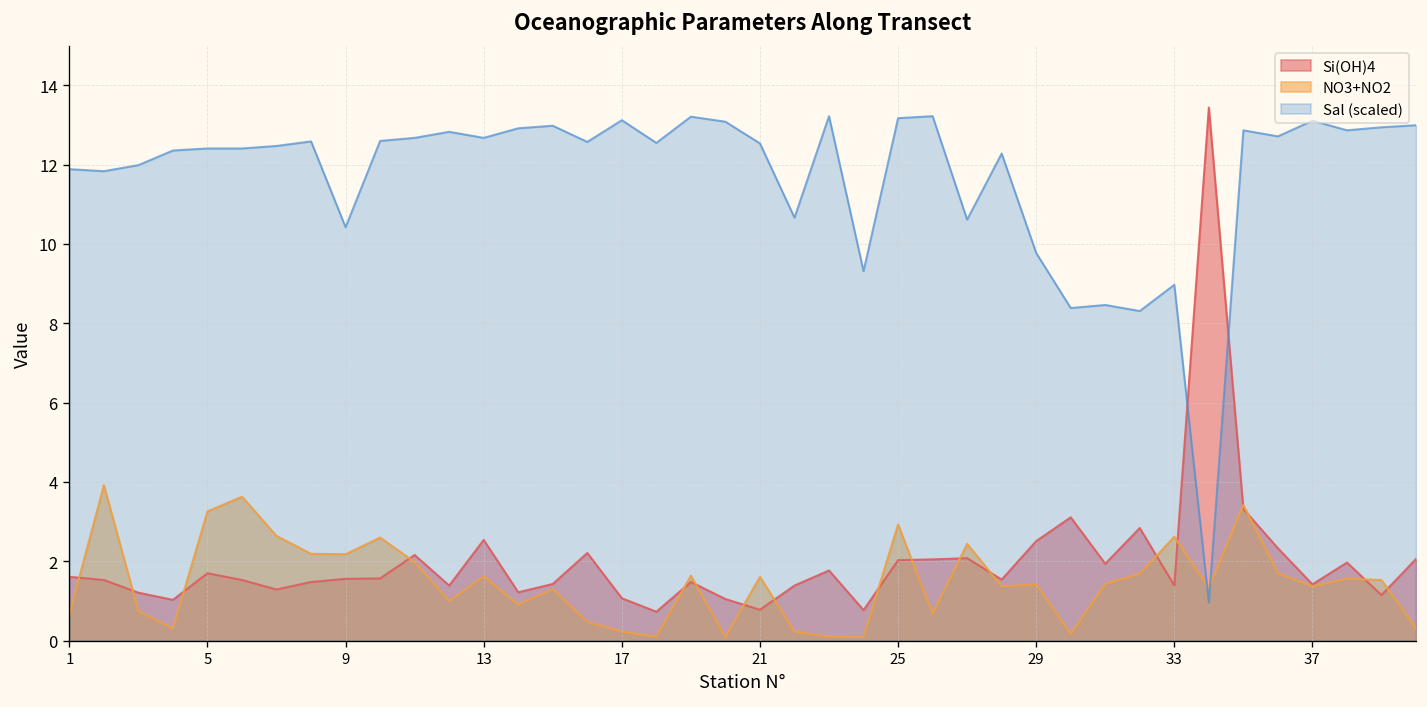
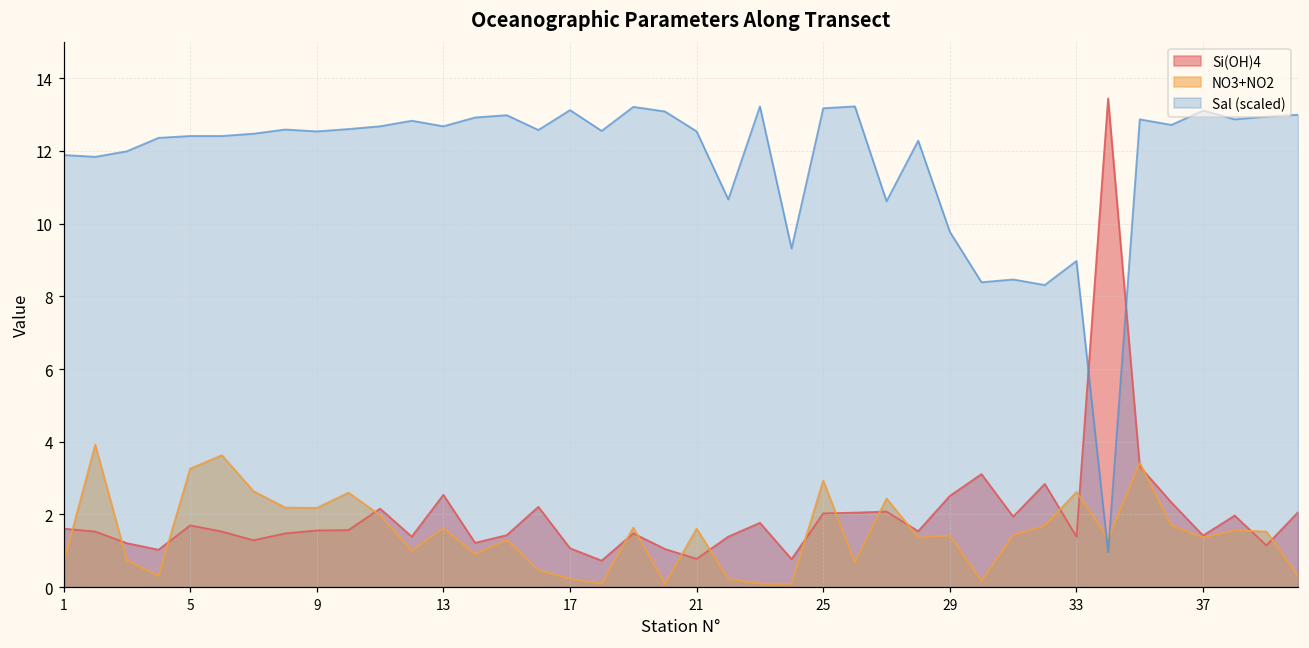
  {
    "Si(OH)4": {
      "1": 1.6,
      "5": 1.7,
      "9": 1.6,
      "13": 2.5,
      "17": 1.1,
      "21": 0.8,
      "25": 2.0,
      "29": 2.5,
      "33": 1.4
    },
    "NO3+NO2": {
      "1": 0.7,
      "5": 3.3,
      "9": 2.2,
      "13": 1.6,
      "17": 0.2,
      "21": 1.6,
      "25": 2.9,
      "29": 1.4,
      "33": 2.6
    },
    "Sal (scaled)": {
      "1": 11.9,
      "5": 12.4,
-     "9": 10.4,
+     "9": 12.5,
      "13": 12.7,
      "17": 13.1,
      "21": 12.5,
      "25": 13.2,
      "29": 9.8,
      "33": 9.0
    }
  }
